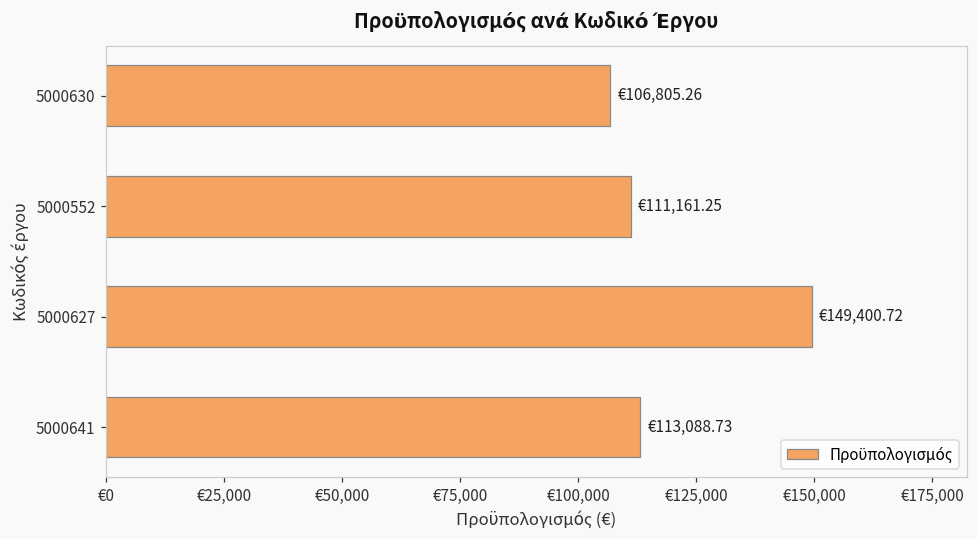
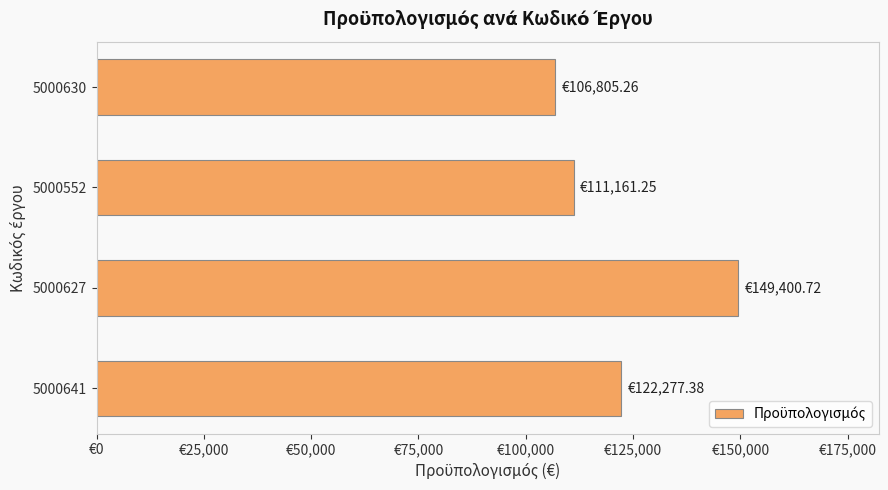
  {
    "5000630": "€106,805.26",
    "5000552": "€111,161.25",
    "5000627": "€149,400.72",
-   "5000641": "€113,088.73"
+   "5000641": "€122,277.38"
  }
